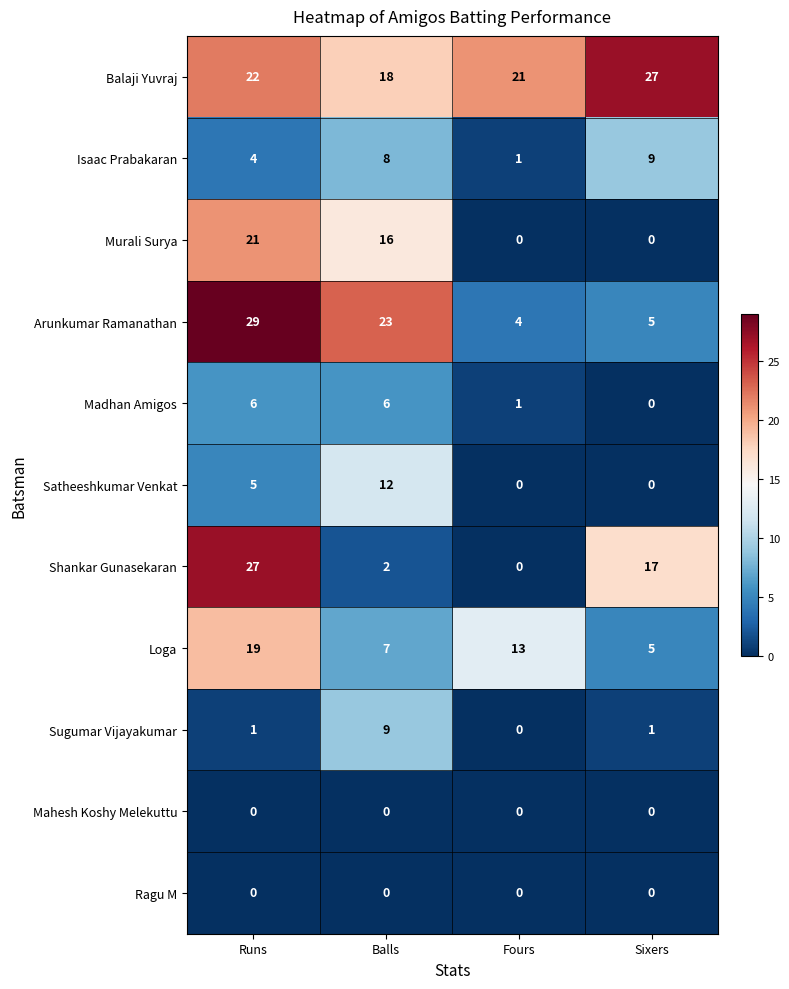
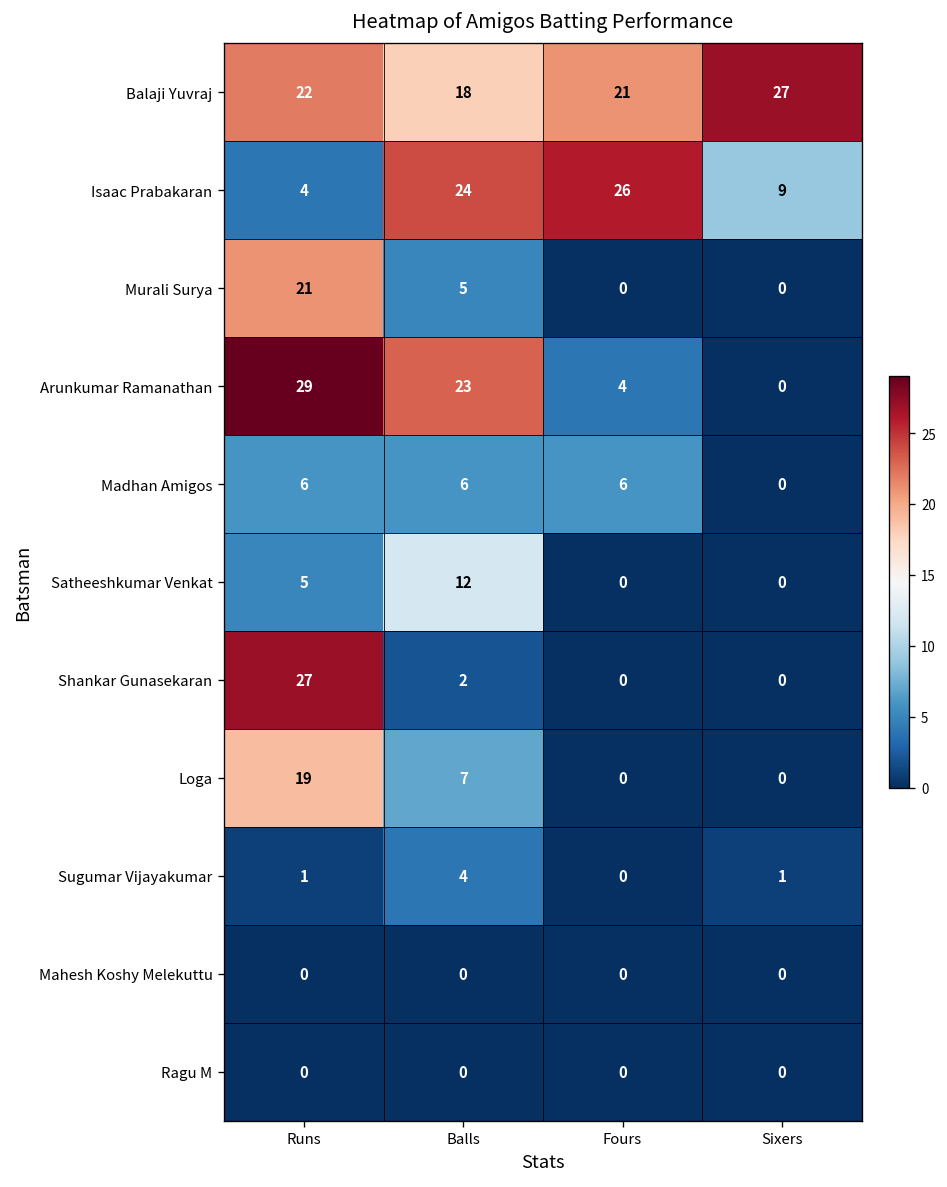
  {
    "Balaji Yuvraj": {
      "Runs": 22,
      "Balls": 18,
      "Fours": 21,
      "Sixers": 27
    },
    "Isaac Prabakaran": {
      "Runs": 4,
-     "Balls": 8,
-     "Fours": 1,
+     "Balls": 24,
+     "Fours": 26,
      "Sixers": 9
    },
    "Murali Surya": {
      "Runs": 21,
-     "Balls": 16,
+     "Balls": 5,
      "Fours": 0,
      "Sixers": 0
    },
    "Arunkumar Ramanathan": {
      "Runs": 29,
      "Balls": 23,
      "Fours": 4,
-     "Sixers": 5
+     "Sixers": 0
    },
    "Madhan Amigos": {
      "Runs": 6,
      "Balls": 6,
-     "Fours": 1,
+     "Fours": 6,
      "Sixers": 0
    },
    "Satheeshkumar Venkat": {
      "Runs": 5,
      "Balls": 12,
      "Fours": 0,
      "Sixers": 0
    },
    "Shankar Gunasekaran": {
      "Runs": 27,
      "Balls": 2,
      "Fours": 0,
-     "Sixers": 17
+     "Sixers": 0
    },
    "Loga": {
      "Runs": 19,
      "Balls": 7,
-     "Fours": 13,
-     "Sixers": 5
+     "Fours": 0,
+     "Sixers": 0
    },
    "Sugumar Vijayakumar": {
      "Runs": 1,
-     "Balls": 9,
+     "Balls": 4,
      "Fours": 0,
      "Sixers": 1
    },
    "Mahesh Koshy Melekuttu": {
      "Runs": 0,
      "Balls": 0,
      "Fours": 0,
      "Sixers": 0
    },
    "Ragu M": {
      "Runs": 0,
      "Balls": 0,
      "Fours": 0,
      "Sixers": 0
    }
  }
